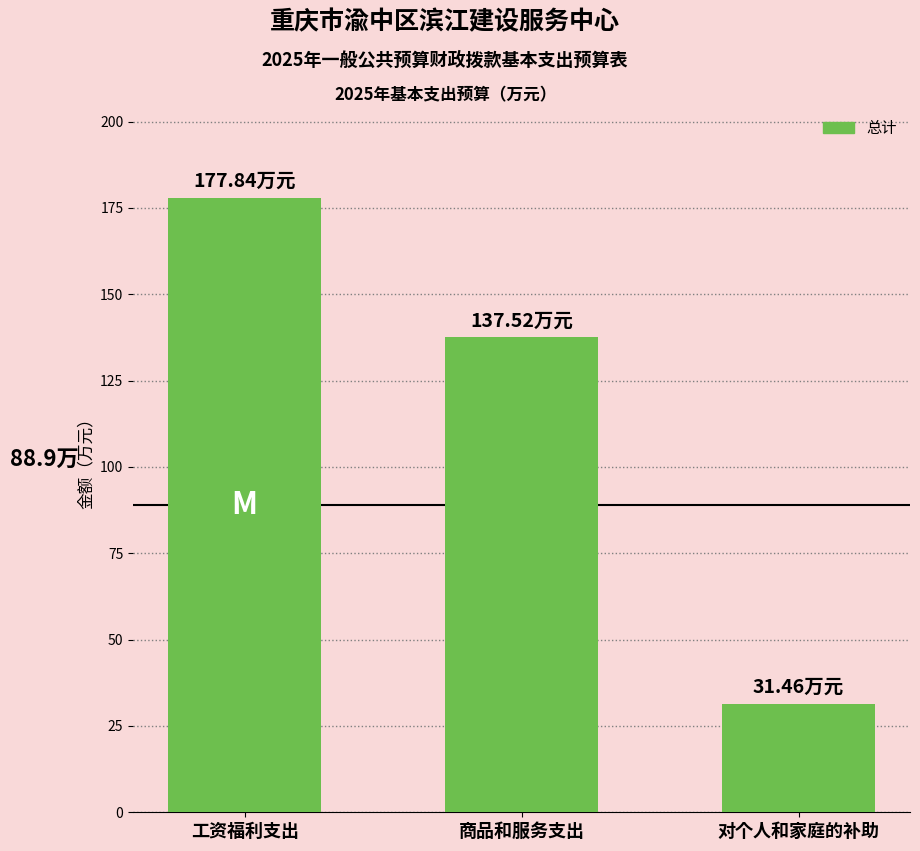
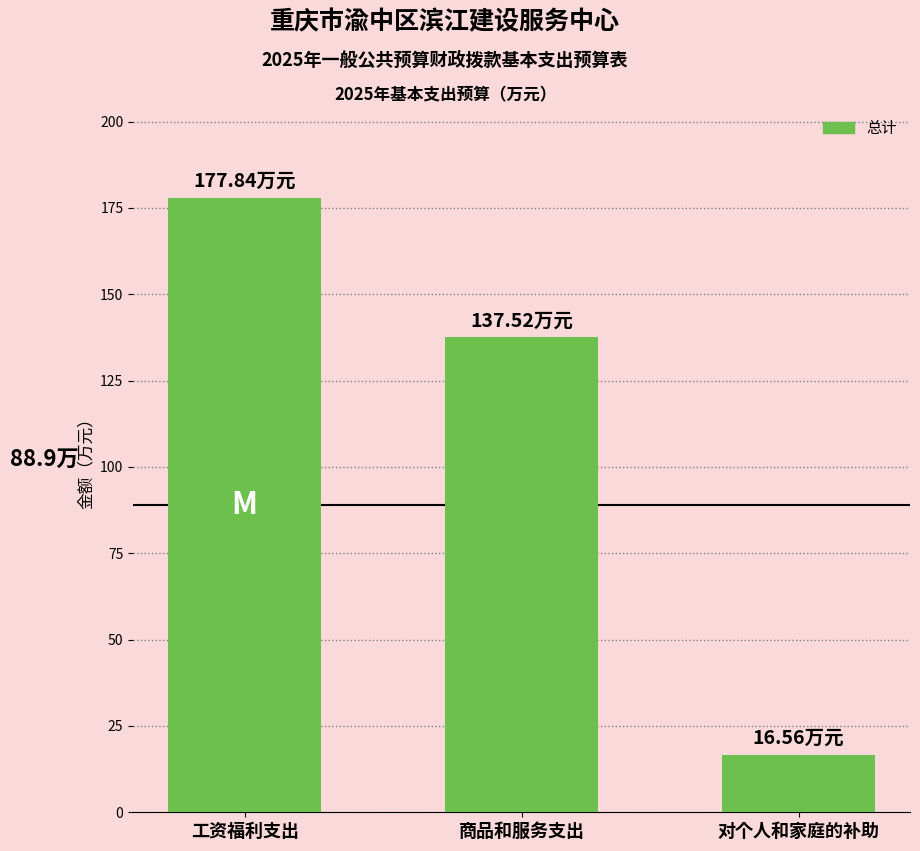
  {
    "工资福利支出": 177.84,
    "商品和服务支出": 137.52,
-   "对个人和家庭的补助": 31.46
+   "对个人和家庭的补助": 16.56
  }
